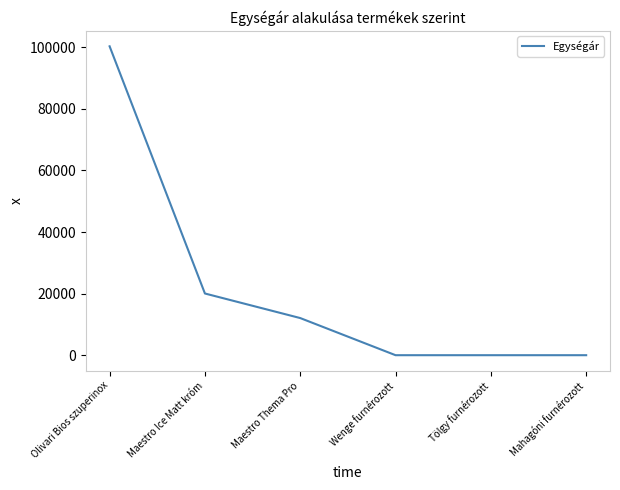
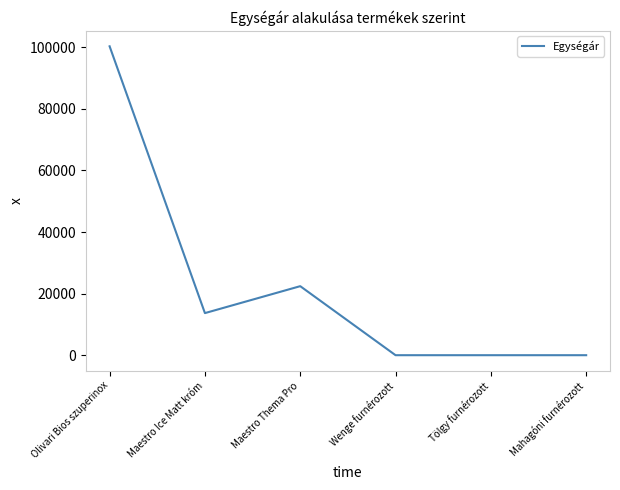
  {
    "Olivari Bios szuperinox": 100000,
-   "Maestro Ice Matt króm": 20000,
-   "Maestro Thema Pro": 12000,
+   "Maestro Ice Matt króm": 14000,
+   "Maestro Thema Pro": 22000,
    "Wenge furnérozott": 0,
    "Tölgy furnérozott": 0,
    "Mahagóni furnérozott": 0
  }
